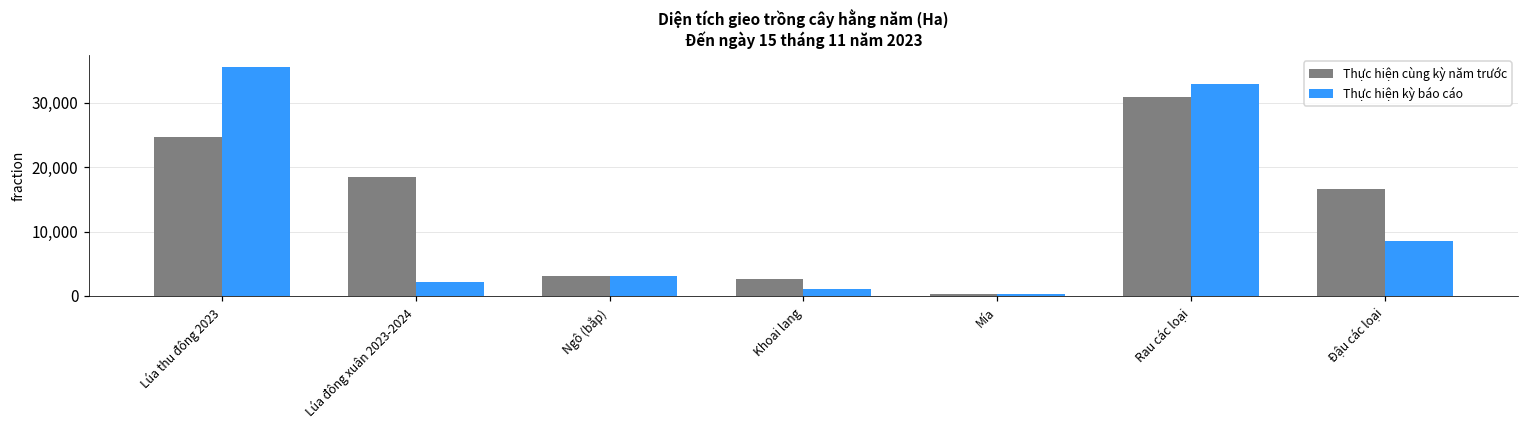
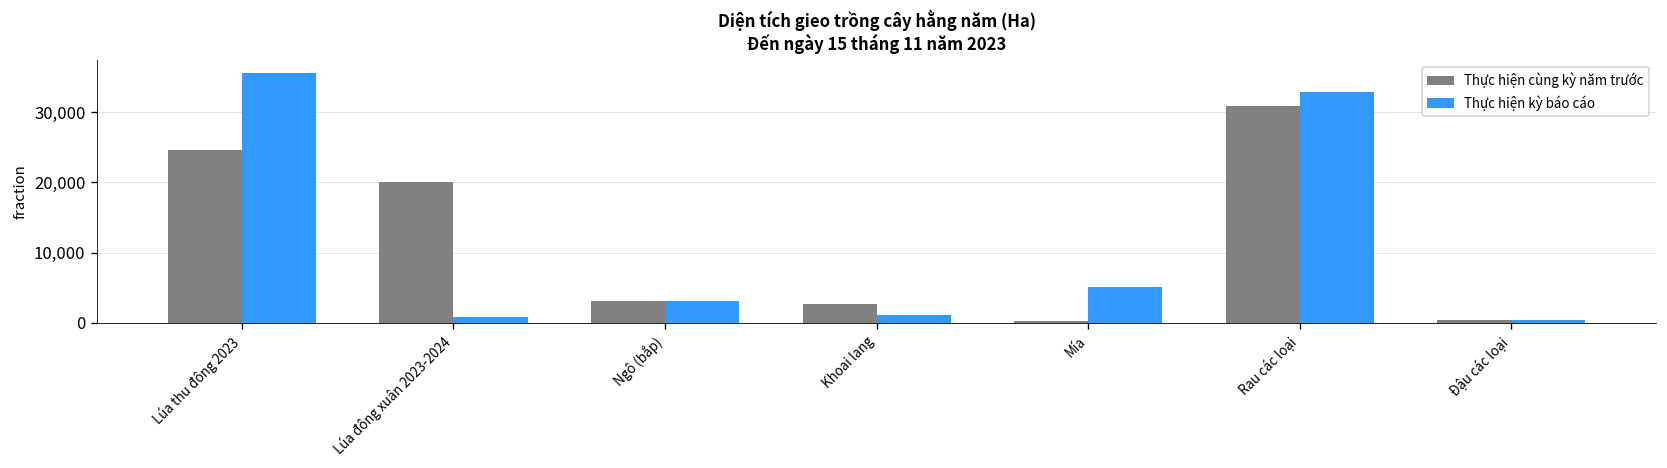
  {
    "Thực hiện cùng kỳ năm trước": {
      "Lúa thu đông 2023": "25,000",
-     "Lúa đông xuân 2023-2024": "19,000",
+     "Lúa đông xuân 2023-2024": "20,000",
      "Ngô (bắp)": "3,000",
      "Khoai lang": "3,000",
      "Rau các loại": "31,000",
-     "Đậu các loại": "17,000"
+     "Đậu các loại": "0"
    },
    "Thực hiện kỳ báo cáo": {
      "Lúa thu đông 2023": "36,000",
-     "Lúa đông xuân 2023-2024": "2,000",
+     "Lúa đông xuân 2023-2024": "1,000",
      "Ngô (bắp)": "3,000",
      "Khoai lang": "1,000",
-     "Mía": "0",
+     "Mía": "5,000",
      "Rau các loại": "33,000",
-     "Đậu các loại": "9,000"
+     "Đậu các loại": "0"
    }
  }
